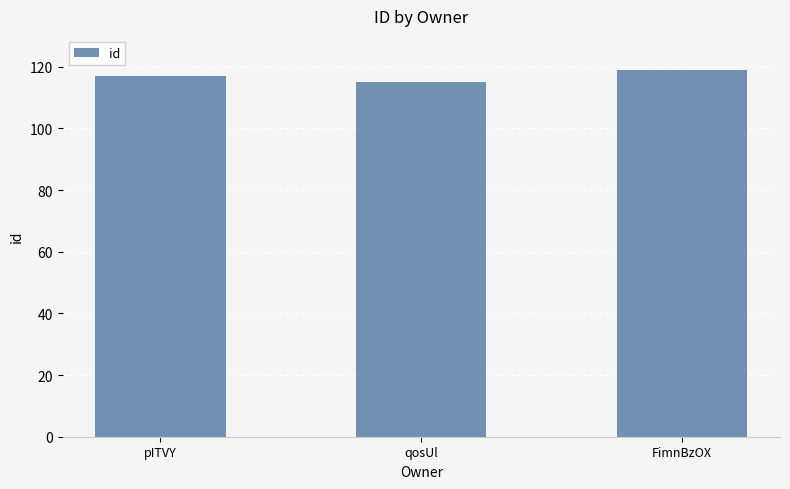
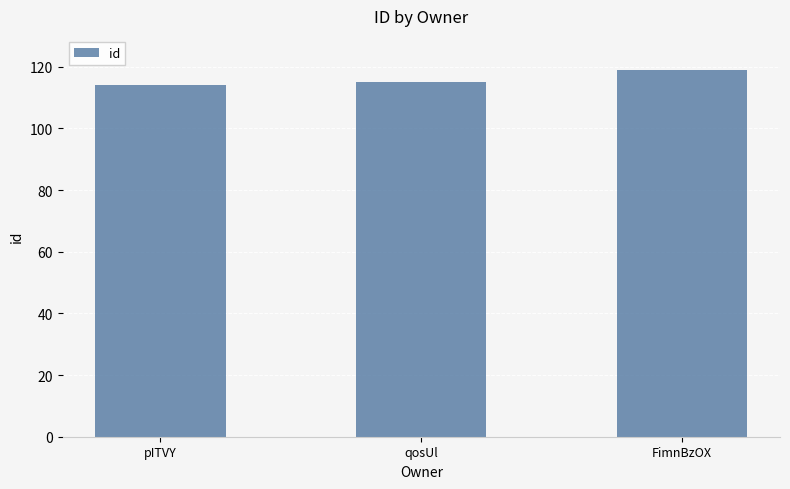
  {
-   "pITVY": 117,
+   "pITVY": 114,
    "qosUl": 115,
    "FimnBzOX": 119
  }
